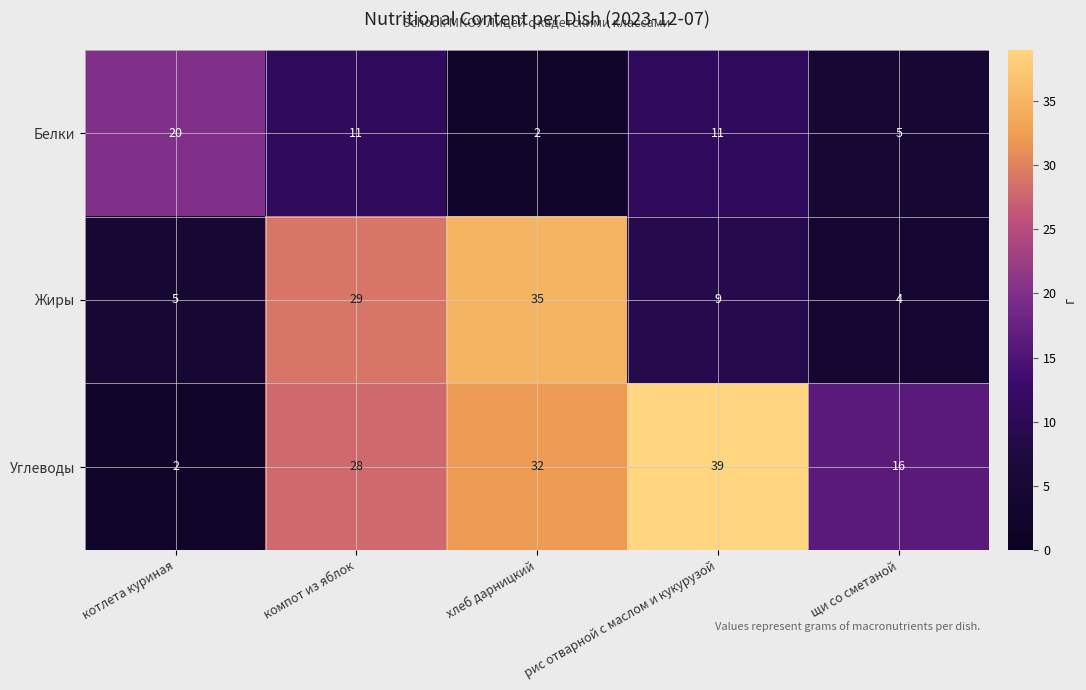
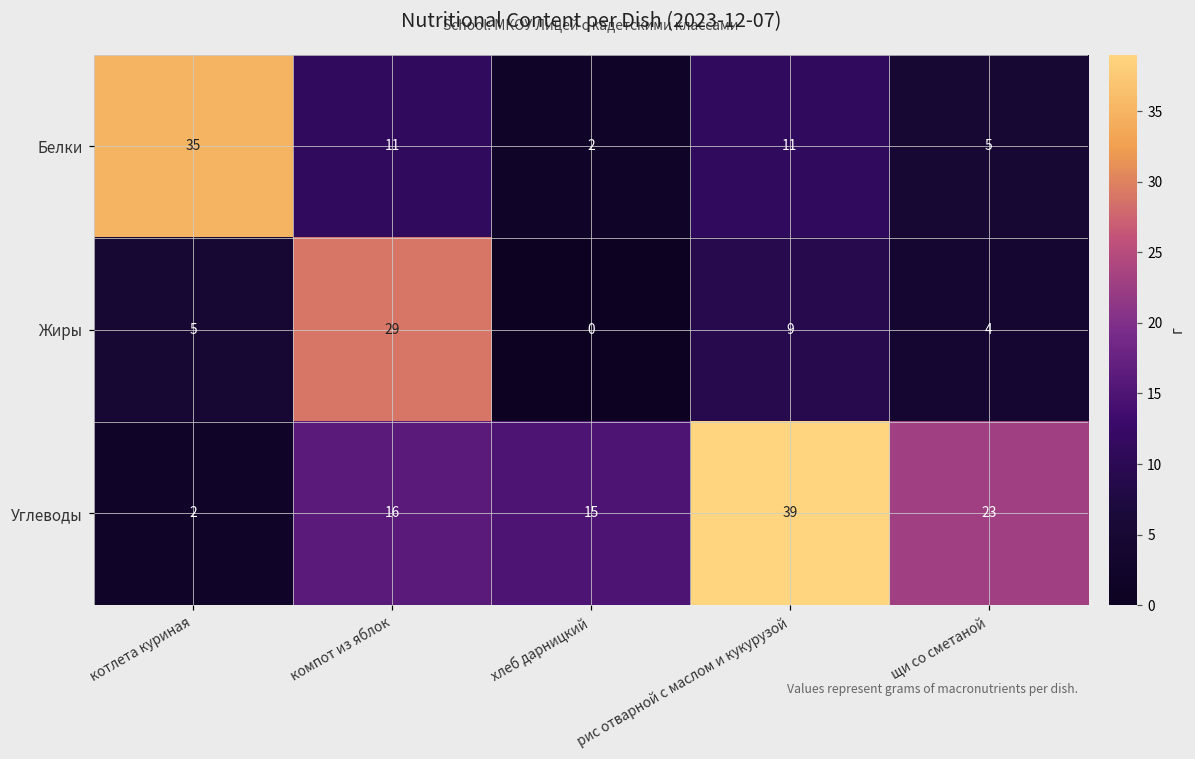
  {
    "Белки": {
-     "котлета куриная": 20,
+     "котлета куриная": 35,
      "компот из яблок": 11,
      "хлеб дарницкий": 2,
      "рис отварной с маслом и кукурузой": 11,
      "щи со сметаной": 5
    },
    "Жиры": {
      "котлета куриная": 5,
      "компот из яблок": 29,
-     "хлеб дарницкий": 35,
+     "хлеб дарницкий": 0,
      "рис отварной с маслом и кукурузой": 9,
      "щи со сметаной": 4
    },
    "Углеводы": {
      "котлета куриная": 2,
-     "компот из яблок": 28,
-     "хлеб дарницкий": 32,
+     "компот из яблок": 16,
+     "хлеб дарницкий": 15,
      "рис отварной с маслом и кукурузой": 39,
-     "щи со сметаной": 16
+     "щи со сметаной": 23
    }
  }
